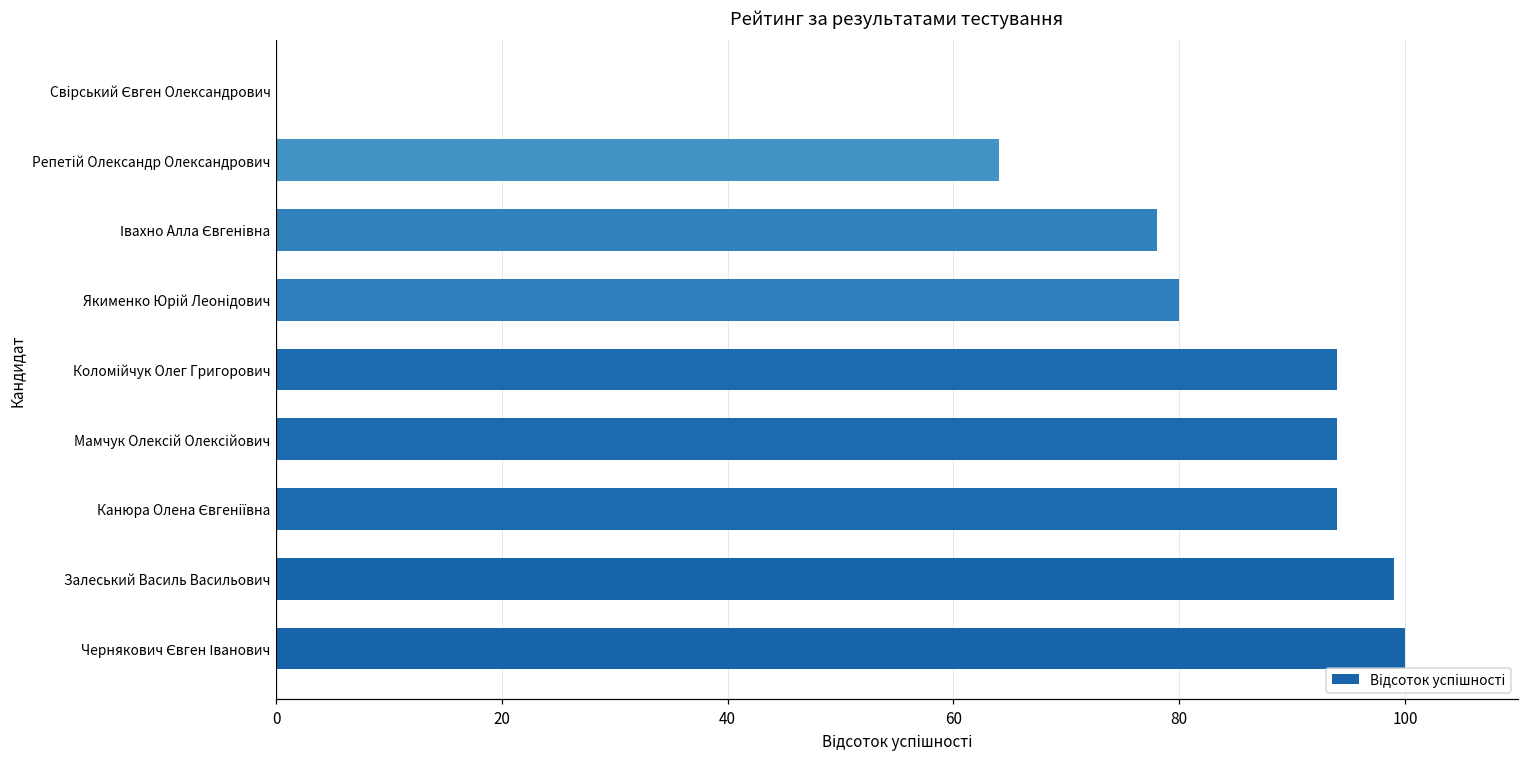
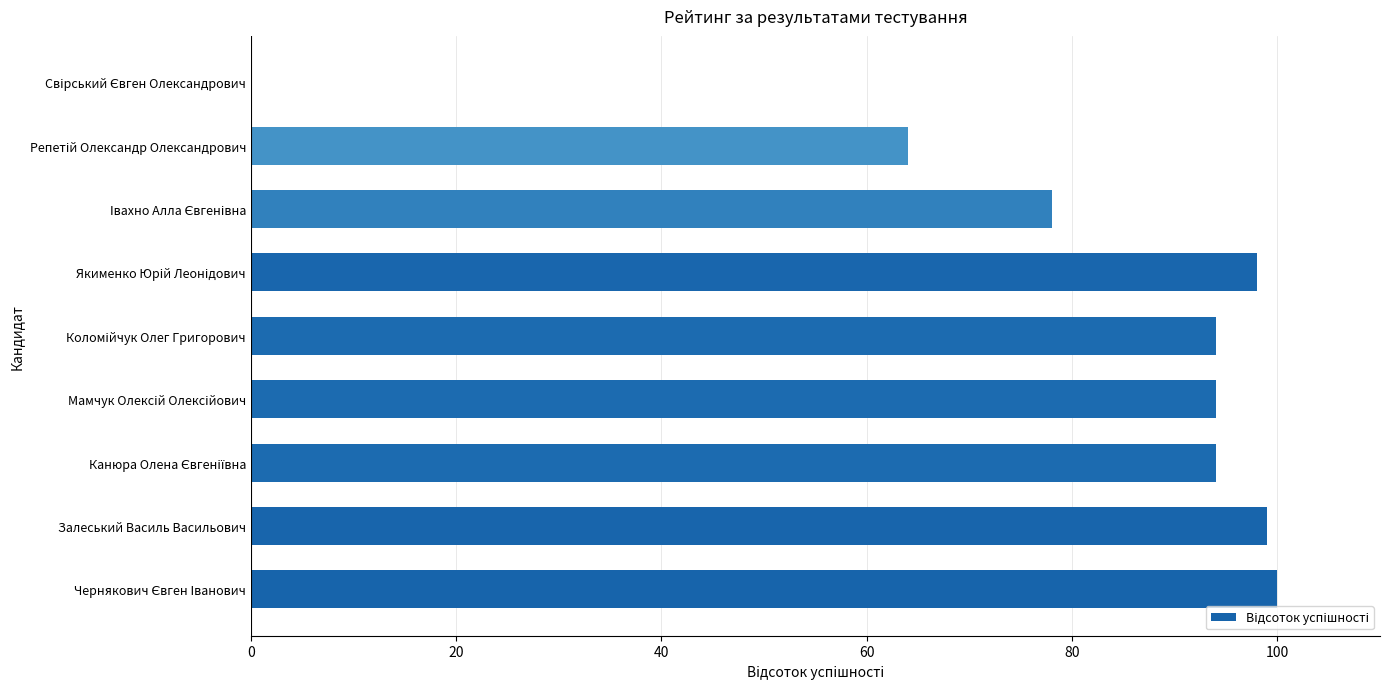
  {
    "Свірський Євген Олександрович": 0,
    "Репетій Олександр Олександрович": 64,
    "Івахно Алла Євгенівна": 78,
-   "Якименко Юрій Леонідович": 80,
+   "Якименко Юрій Леонідович": 98,
    "Коломійчук Олег Григорович": 94,
    "Мамчук Олексій Олексійович": 94,
    "Канюра Олена Євгеніївна": 94,
    "Залеський Василь Васильович": 99,
    "Чернякович Євген Іванович": 100
  }
